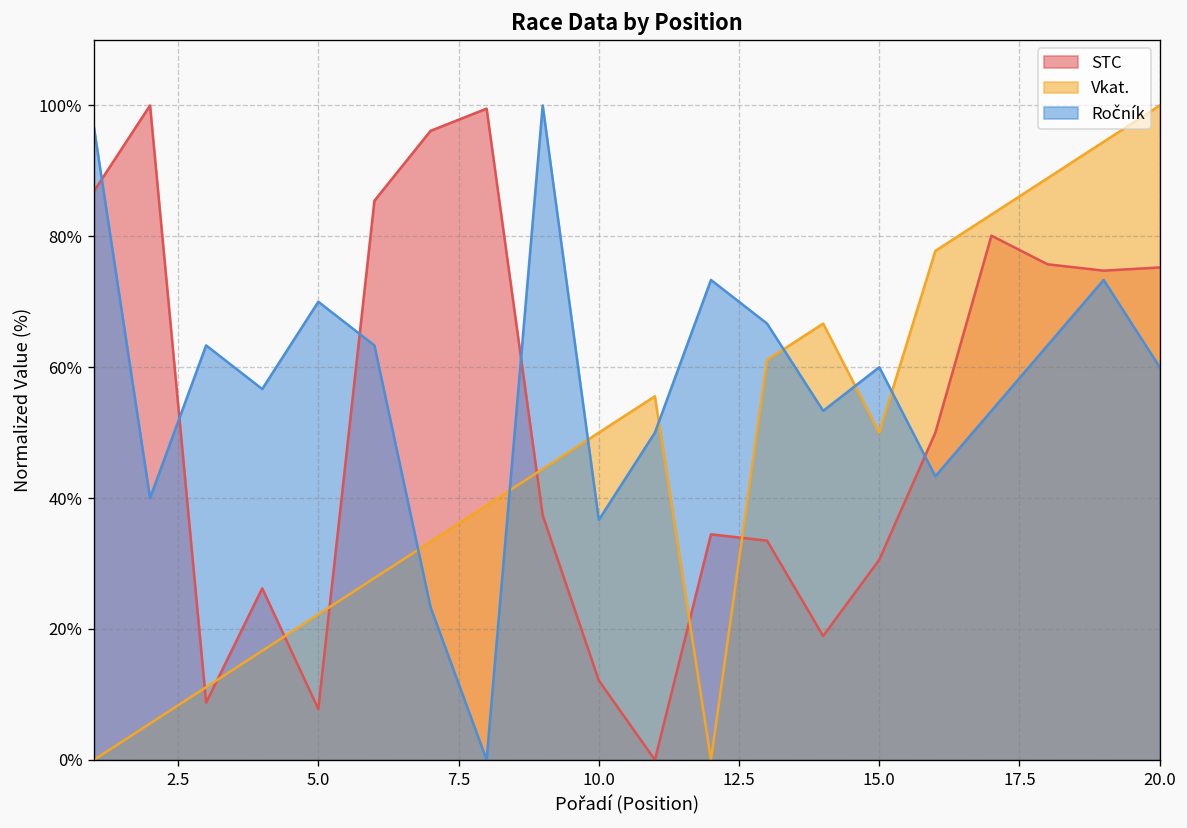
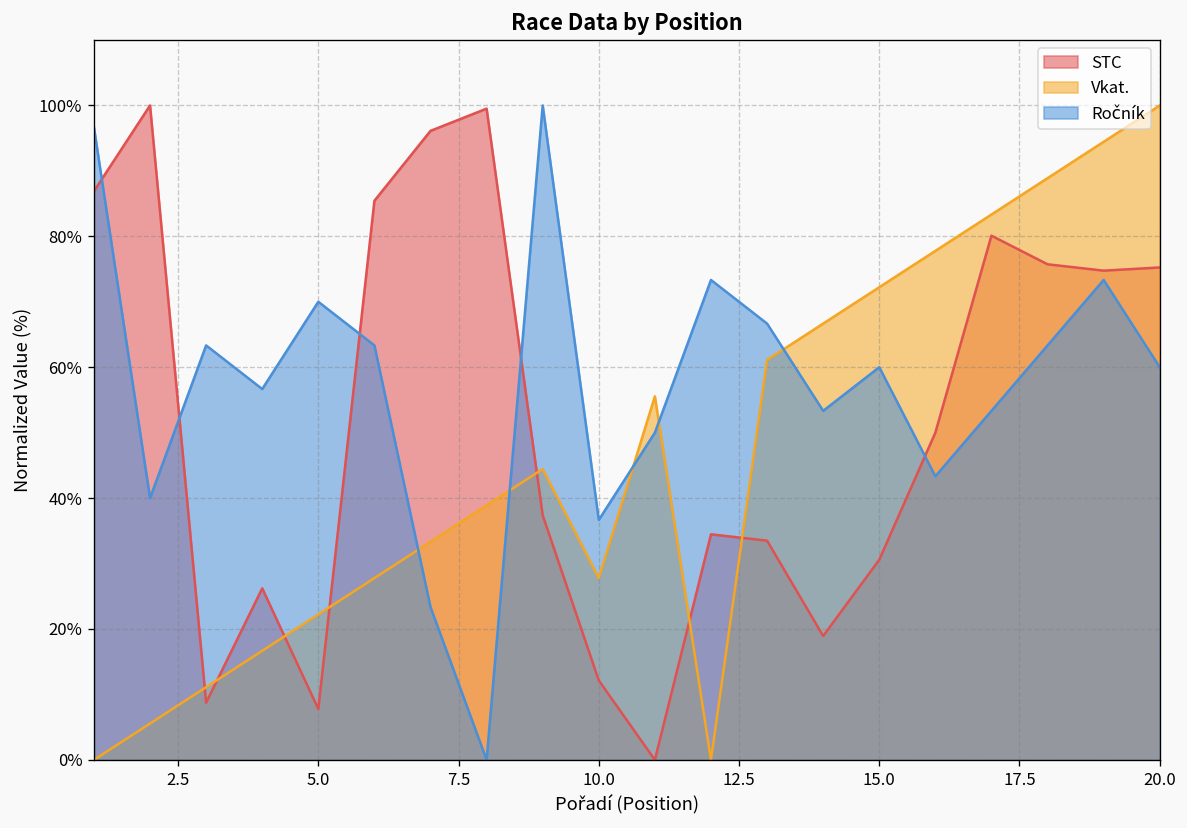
  {
    "STC": {
      "5.0": "8%",
      "10.0": "12%",
      "15.0": "31%",
      "20.0": "75%"
    },
    "Vkat.": {
      "5.0": "22%",
-     "10.0": "50%",
-     "15.0": "50%",
+     "10.0": "28%",
+     "15.0": "72%",
      "20.0": "100%"
    },
    "Ročník": {
      "5.0": "70%",
      "10.0": "37%",
      "15.0": "60%",
      "20.0": "60%"
    }
  }
